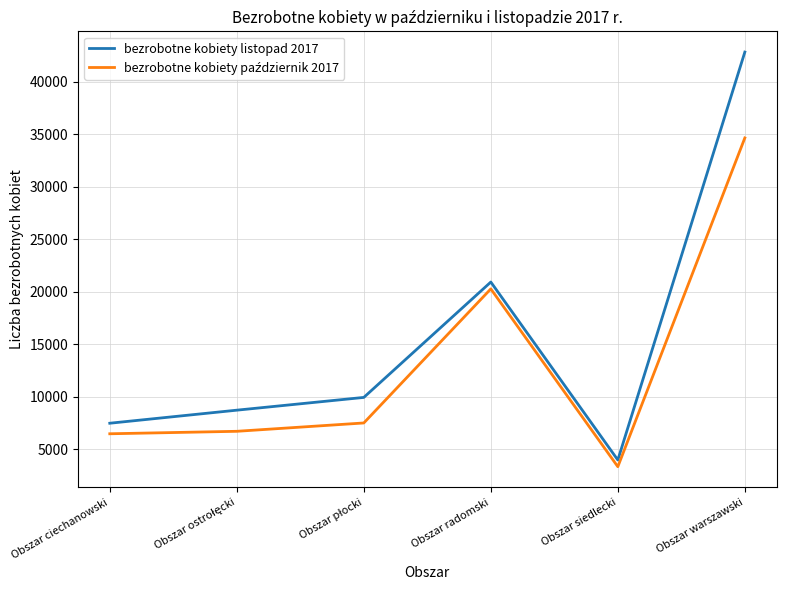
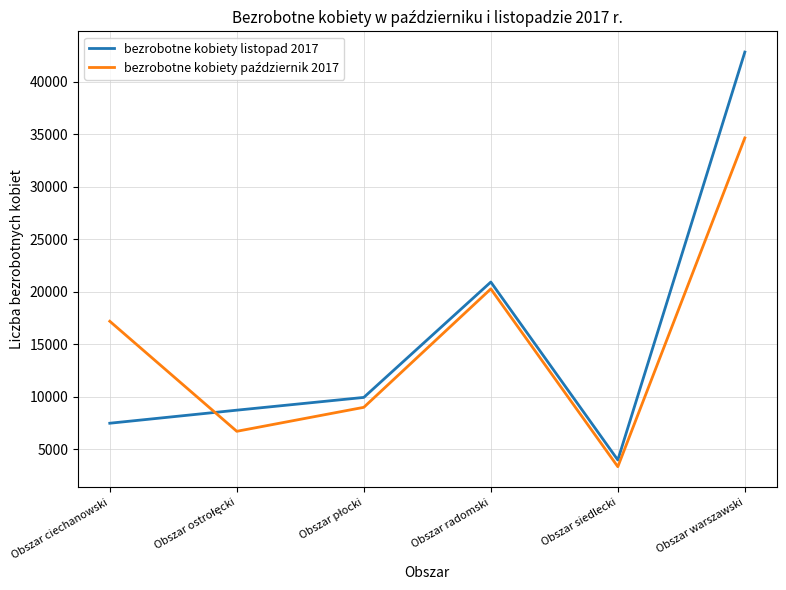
  {
    "bezrobotne kobiety listopad 2017": {
      "Obszar ciechanowski": 7500,
      "Obszar ostrołęcki": 8700,
      "Obszar płocki": 9900,
      "Obszar radomski": 20900,
      "Obszar siedlecki": 4000,
      "Obszar warszawski": 42800
    },
    "bezrobotne kobiety październik 2017": {
-     "Obszar ciechanowski": 6500,
+     "Obszar ciechanowski": 17200,
      "Obszar ostrołęcki": 6700,
-     "Obszar płocki": 7500,
+     "Obszar płocki": 9000,
      "Obszar radomski": 20300,
      "Obszar siedlecki": 3400,
      "Obszar warszawski": 34700
    }
  }
